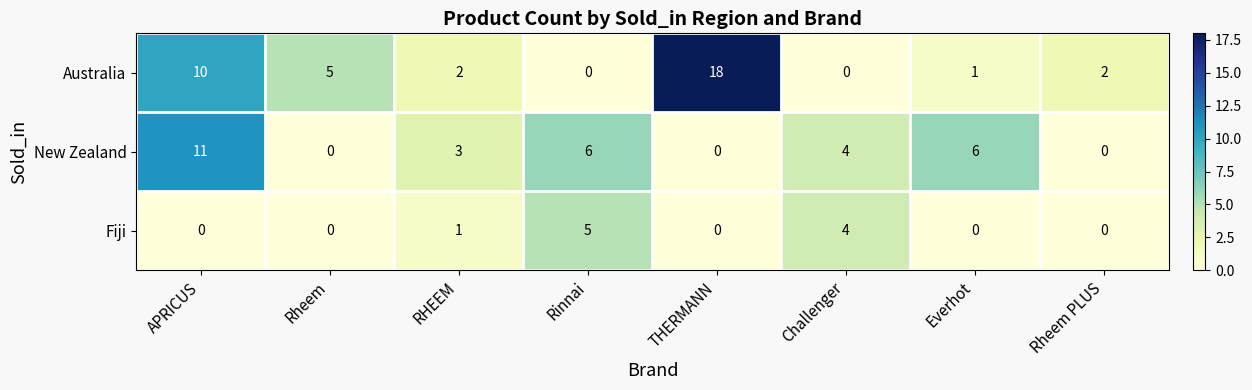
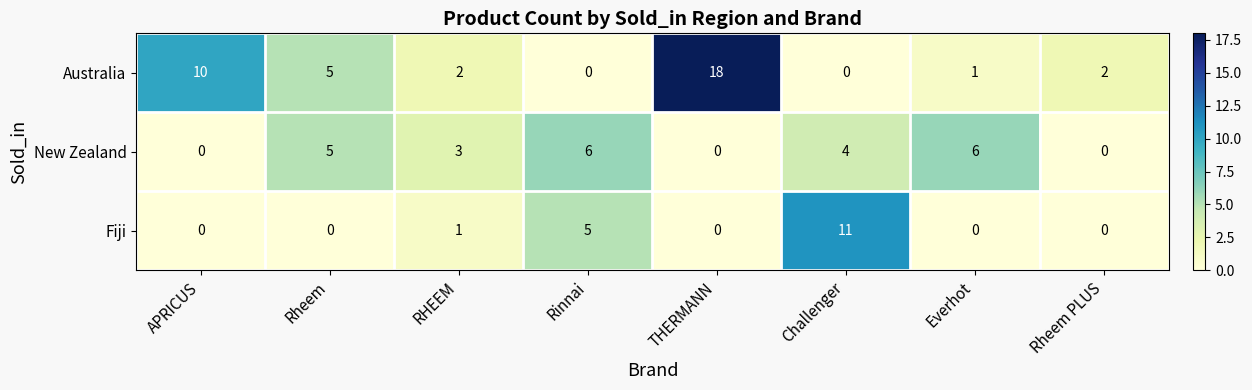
  {
    "Australia": {
      "APRICUS": 10,
      "Rheem": 5,
      "RHEEM": 2,
      "Rinnai": 0,
      "THERMANN": 18,
      "Challenger": 0,
      "Everhot": 1,
      "Rheem PLUS": 2
    },
    "New Zealand": {
-     "APRICUS": 11,
-     "Rheem": 0,
+     "APRICUS": 0,
+     "Rheem": 5,
      "RHEEM": 3,
      "Rinnai": 6,
      "THERMANN": 0,
      "Challenger": 4,
      "Everhot": 6,
      "Rheem PLUS": 0
    },
    "Fiji": {
      "APRICUS": 0,
      "Rheem": 0,
      "RHEEM": 1,
      "Rinnai": 5,
      "THERMANN": 0,
-     "Challenger": 4,
+     "Challenger": 11,
      "Everhot": 0,
      "Rheem PLUS": 0
    }
  }
